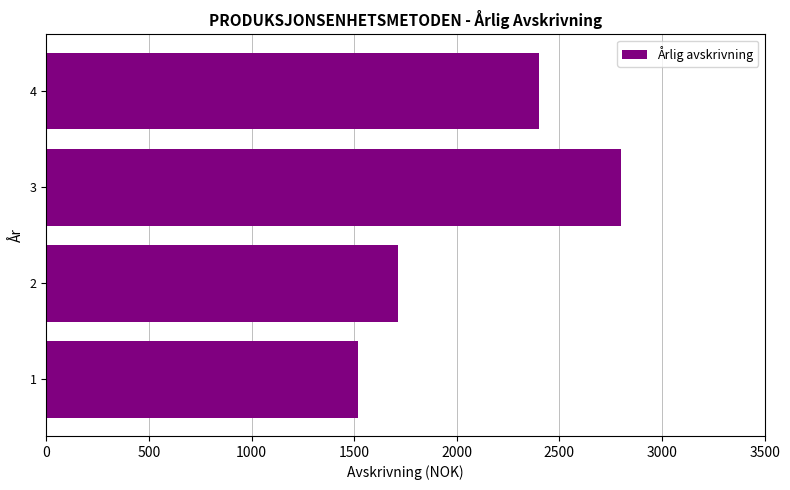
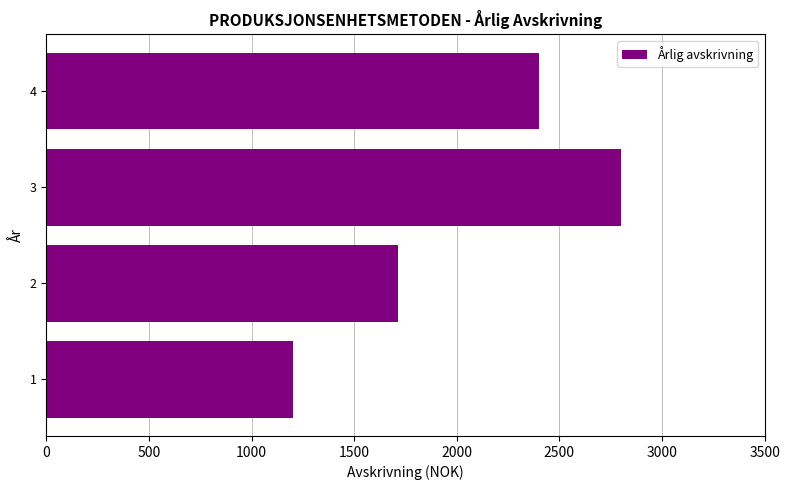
  {
    "4": 2400,
    "3": 2800,
    "2": 1710,
-   "1": 1520
+   "1": 1200
  }
